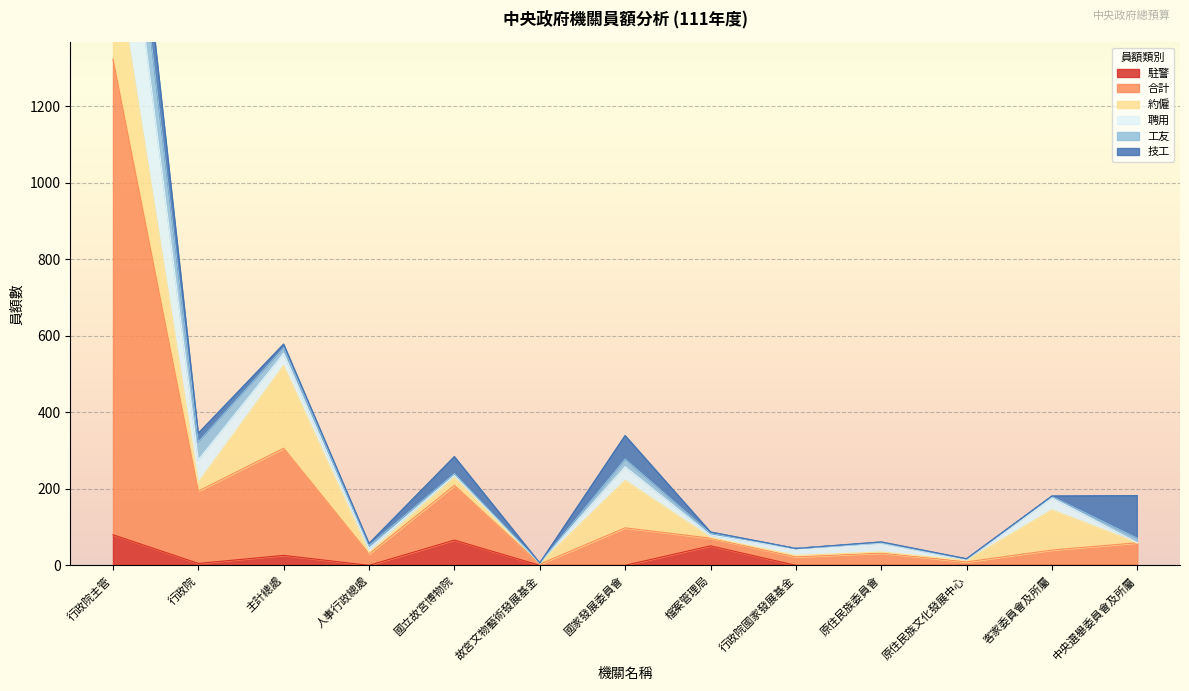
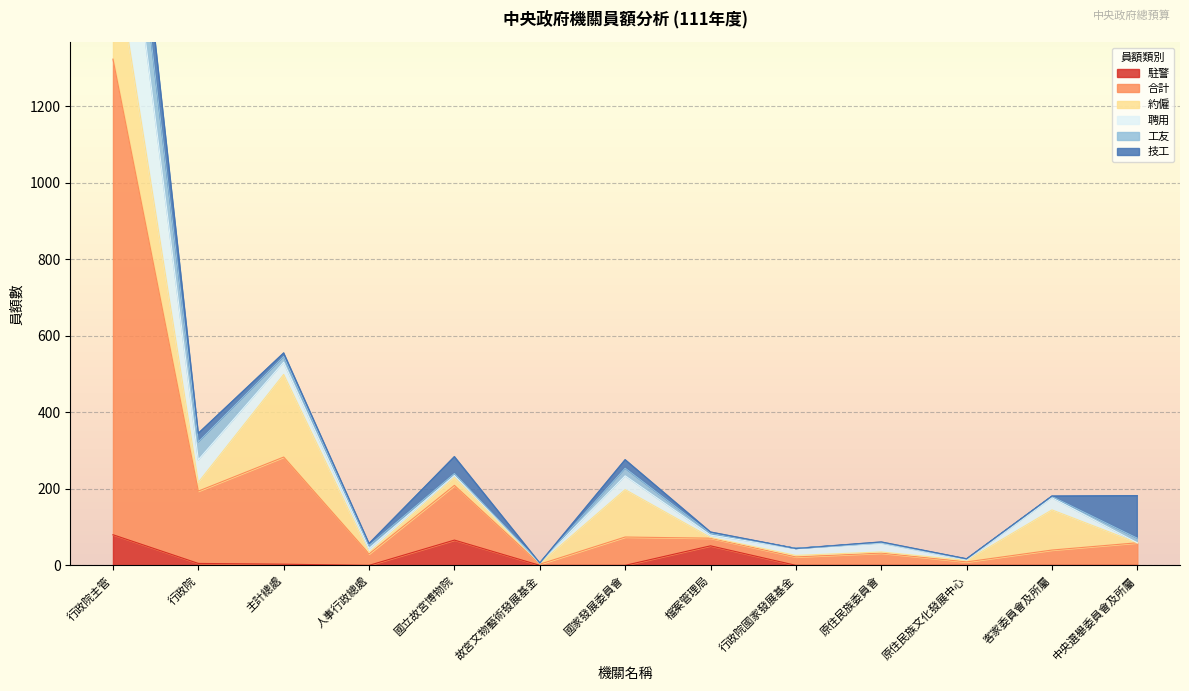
  {
    "駐警": {
      "行政院主管": 80,
      "行政院": 10,
-     "主計總處": 30,
+     "主計總處": 0,
      "人事行政總處": 0,
      "國立故宮博物院": 70,
      "國家發展委員會": 0,
      "檔案管理局": 50,
      "行政院國家發展基金": 0,
      "原住民族委員會": 0,
      "原住民族文化發展中心": 0,
      "客家委員會及所屬": 0,
      "中央選舉委員會及所屬": 0
    },
    "合計": {
      "行政院主管": 1240,
      "行政院": 190,
      "主計總處": 280,
      "國立故宮博物院": 140,
-     "國家發展委員會": 100,
+     "國家發展委員會": 70,
      "客家委員會及所屬": 40
    },
    "約僱": {
      "行政院": 20,
      "主計總處": 220,
      "國家發展委員會": 120,
      "客家委員會及所屬": 110
    },
    "聘用": {
      "行政院": 60,
      "主計總處": 30,
      "人事行政總處": 10,
      "國家發展委員會": 40
    },
    "工友": {
      "行政院": 50,
      "主計總處": 20,
      "國家發展委員會": 20,
      "中央選舉委員會及所屬": 10
    },
    "技工": {
      "行政院": 20,
      "主計總處": 10,
      "國立故宮博物院": 40,
-     "國家發展委員會": 60,
+     "國家發展委員會": 20,
      "中央選舉委員會及所屬": 110
    }
  }
